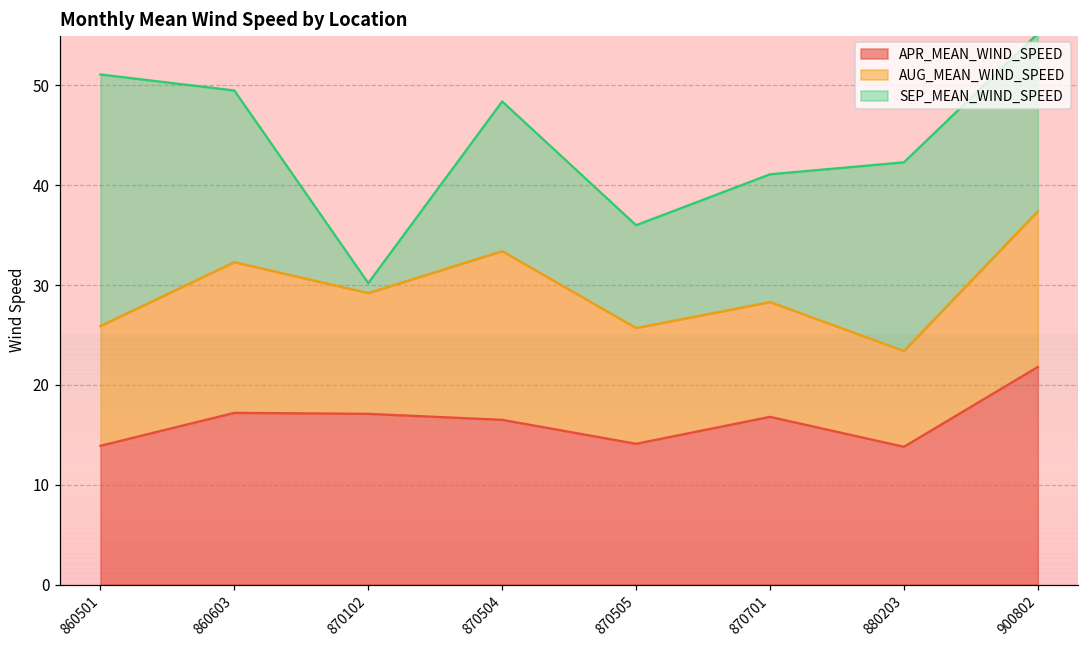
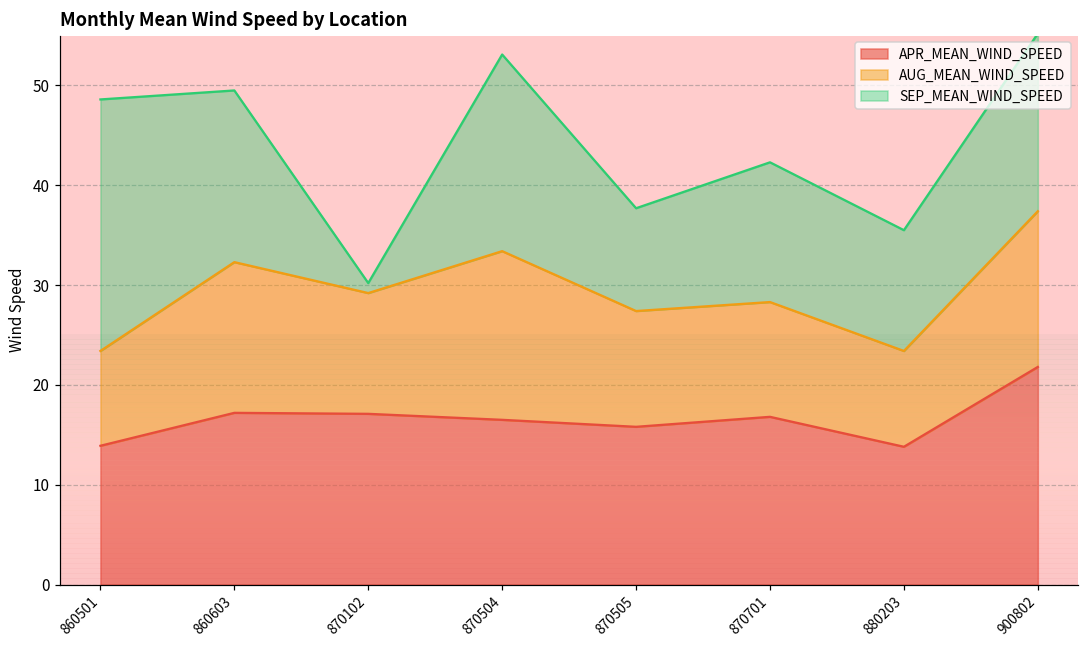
  {
    "APR_MEAN_WIND_SPEED": {
      "860501": 14,
      "860603": 17,
      "870102": 17,
      "870504": 17,
-     "870505": 14,
+     "870505": 16,
      "870701": 17,
      "880203": 14,
      "900802": 22
    },
    "AUG_MEAN_WIND_SPEED": {
-     "860501": 12,
+     "860501": 9,
      "860603": 15,
      "870102": 12,
      "870504": 17,
      "870505": 12,
      "870701": 12,
      "880203": 10,
      "900802": 16
    },
    "SEP_MEAN_WIND_SPEED": {
      "860501": 25,
      "860603": 17,
      "870102": 1,
-     "870504": 15,
+     "870504": 20,
      "870505": 10,
-     "870701": 13,
-     "880203": 19,
+     "870701": 14,
+     "880203": 12,
      "900802": 18
    }
  }
